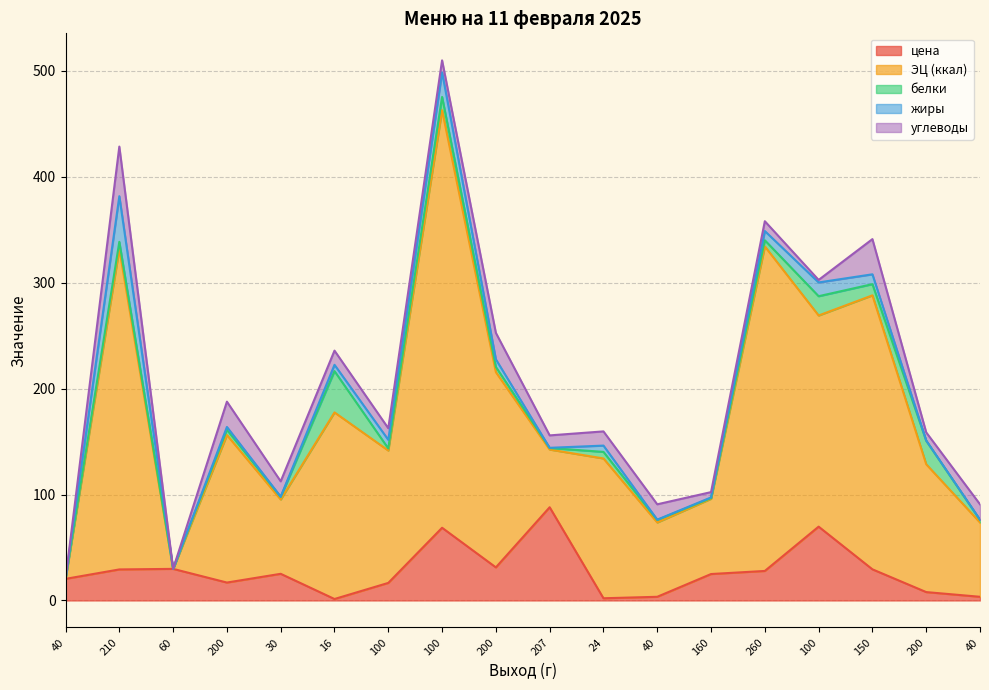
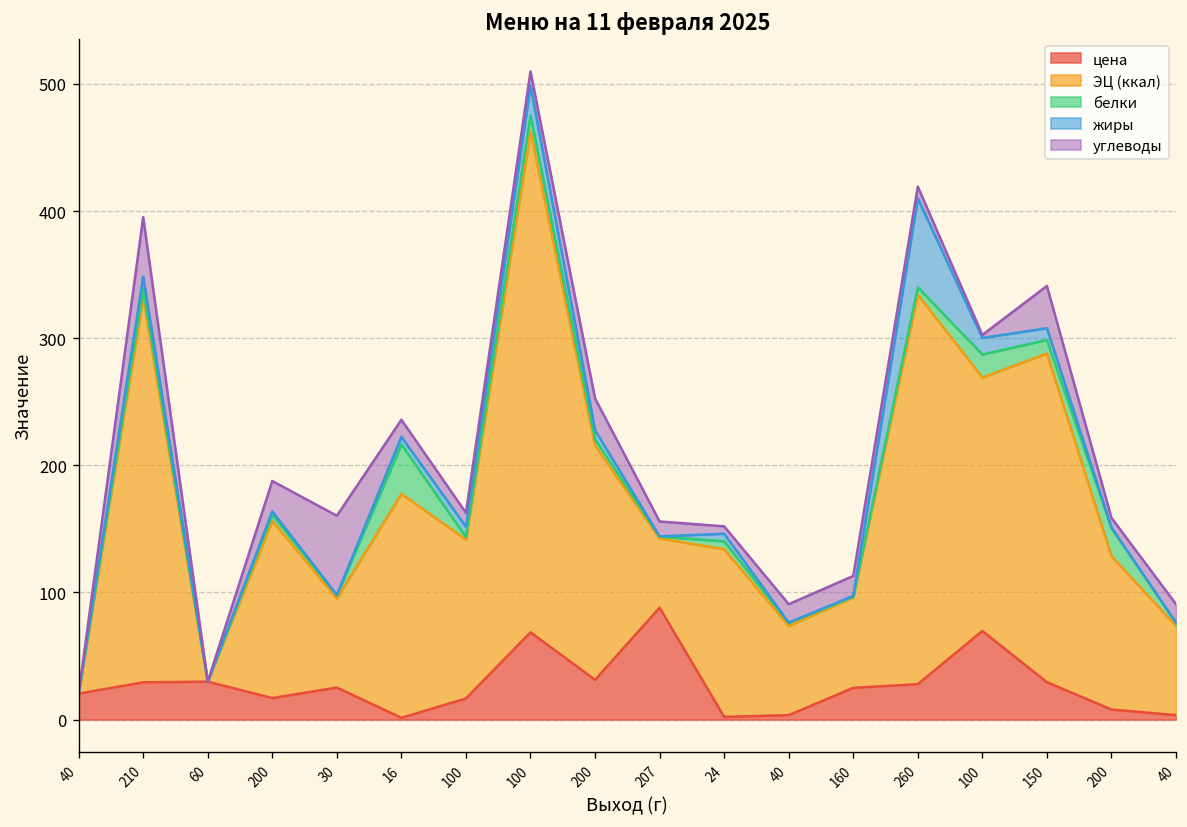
  {
    "цена": {
      "210": 29,
      "30": 25,
      "16": 1,
      "207": 88,
      "24": 2,
      "160": 25,
      "260": 28,
      "150": 29
    },
    "ЭЦ (ккал)": {
      "210": 303,
      "16": 176,
      "24": 132,
      "260": 306,
      "150": 259
    },
    "белки": {
      "210": 7,
      "16": 39,
      "24": 6,
      "260": 6,
      "150": 11
    },
    "жиры": {
-     "210": 43,
+     "210": 10,
      "16": 6,
      "24": 6,
-     "260": 9,
+     "260": 70,
      "150": 9
    },
    "углеводы": {
      "210": 47,
-     "30": 14,
+     "30": 62,
      "16": 13,
      "207": 12,
-     "24": 13,
-     "160": 5,
+     "24": 6,
+     "160": 16,
      "260": 9,
      "150": 33
    }
  }
